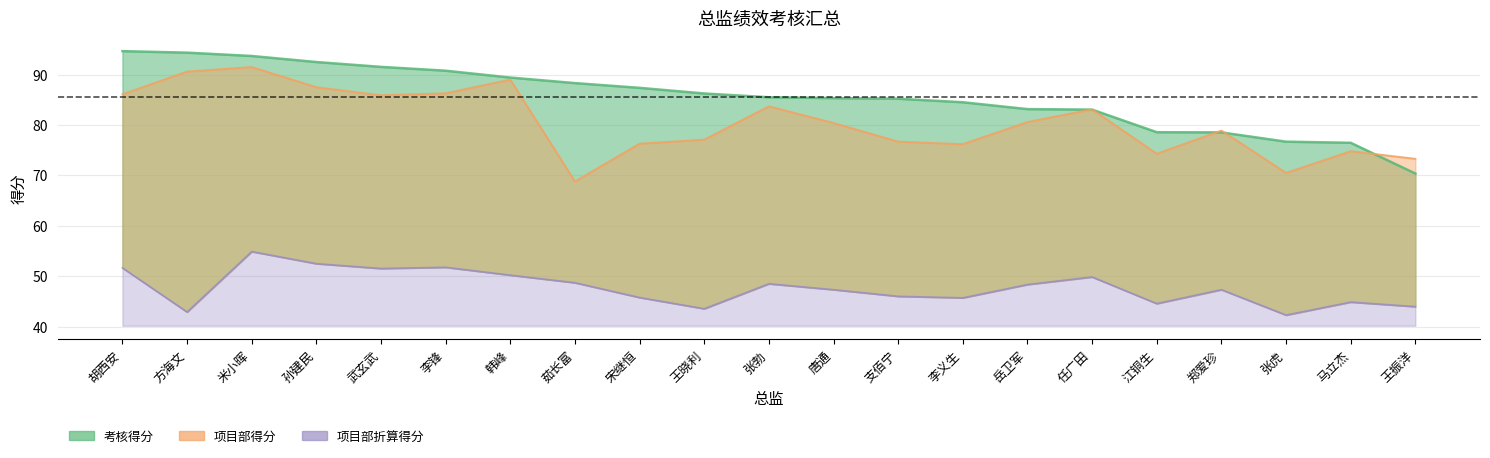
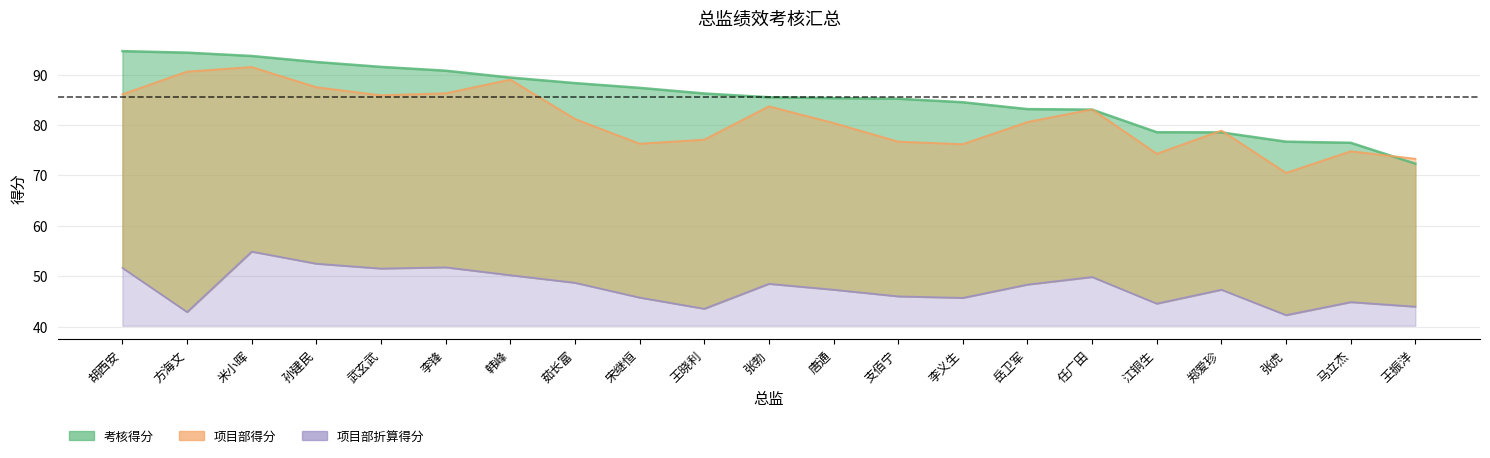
  {
    "考核得分": {
      "胡西安": 95,
      "方海文": 94,
      "米小晖": 94,
      "孙建民": 93,
      "武玄武": 92,
      "李锋": 91,
      "茹长富": 88,
      "宋继恒": 87,
      "王晓利": 86,
      "张勃": 86,
      "唐通": 85,
      "支佰宁": 85,
      "李义生": 85,
      "岳卫军": 83,
      "江铜生": 79,
      "张虎": 77,
      "马立杰": 76,
-     "王振洋": 70
+     "王振洋": 72
    },
    "项目部得分": {
      "胡西安": 86,
      "方海文": 91,
      "米小晖": 92,
      "孙建民": 88,
      "武玄武": 86,
      "李锋": 86,
-     "茹长富": 69,
+     "茹长富": 81,
      "宋继恒": 76,
      "王晓利": 77,
      "张勃": 84,
      "唐通": 80,
      "支佰宁": 77,
      "李义生": 76,
      "岳卫军": 81,
      "江铜生": 74,
      "张虎": 71,
      "马立杰": 75,
      "王振洋": 73
    },
    "项目部折算得分": {
      "胡西安": 52,
      "方海文": 43,
      "米小晖": 55,
      "孙建民": 53,
      "武玄武": 52,
      "李锋": 52,
      "韩峰": 50,
      "茹长富": 49,
      "宋继恒": 46,
      "王晓利": 44,
      "张勃": 49,
      "唐通": 47,
      "支佰宁": 46,
      "李义生": 46,
      "岳卫军": 48,
      "任广田": 50,
      "江铜生": 45,
      "郑爱珍": 47,
      "张虎": 42,
      "马立杰": 45,
      "王振洋": 44
    }
  }
